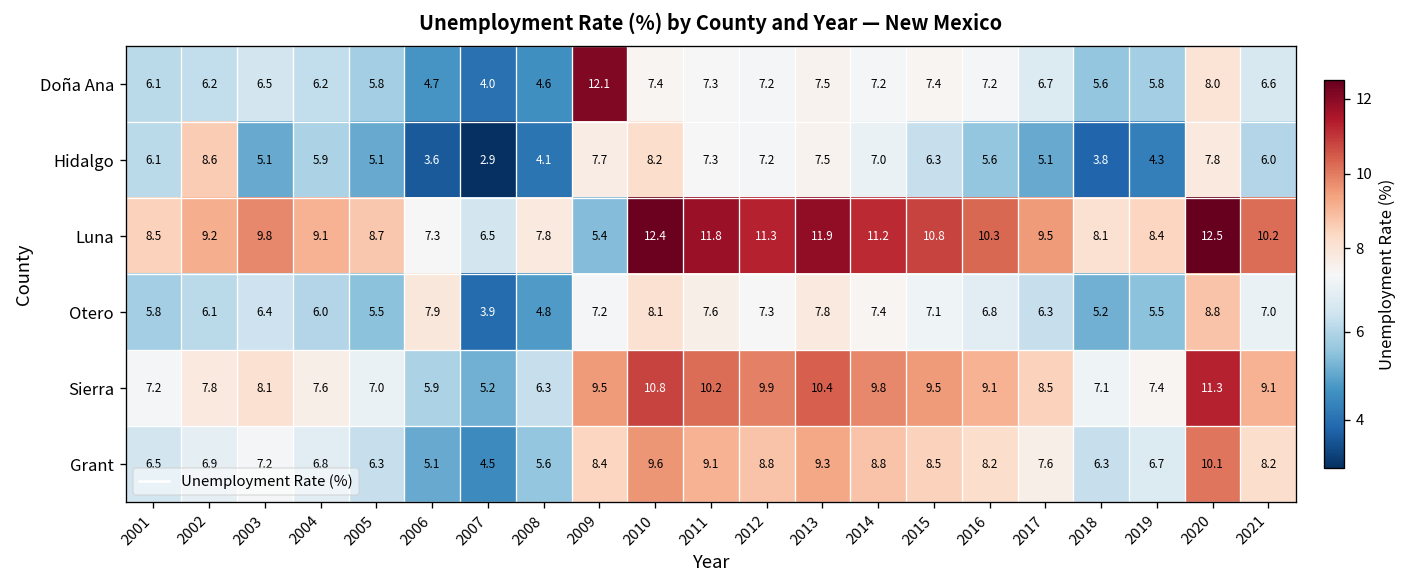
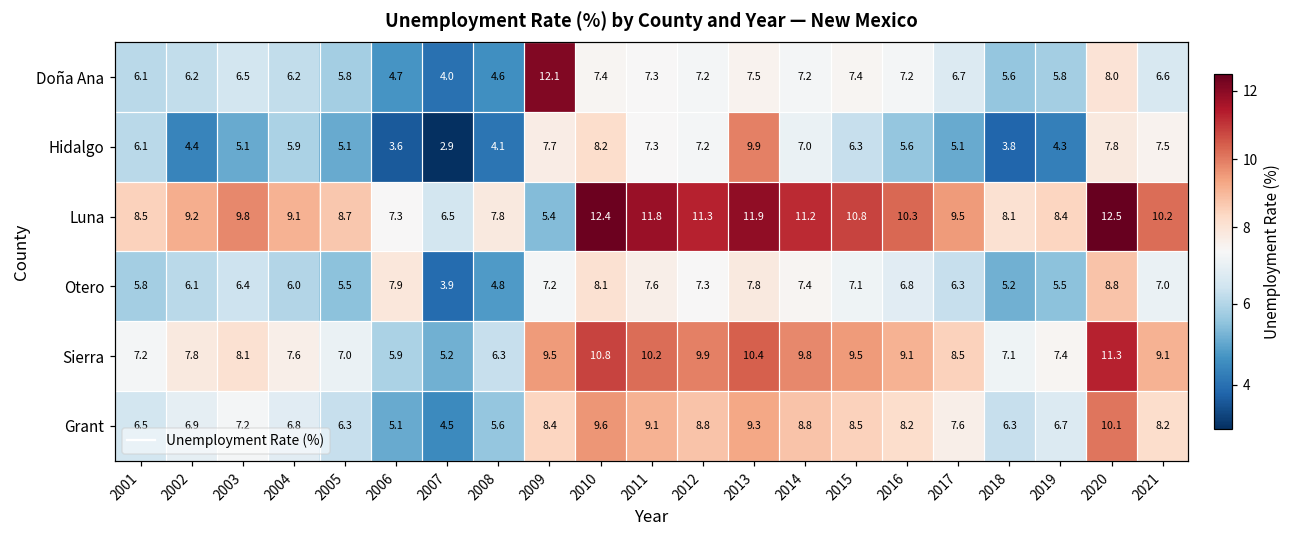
  {
    "Doña Ana": {
      "2001": 6.1,
      "2002": 6.2,
      "2003": 6.5,
      "2004": 6.2,
      "2005": 5.8,
      "2006": 4.7,
      "2007": 4.0,
      "2008": 4.6,
      "2009": 12.1,
      "2010": 7.4,
      "2011": 7.3,
      "2012": 7.2,
      "2013": 7.5,
      "2014": 7.2,
      "2015": 7.4,
      "2016": 7.2,
      "2017": 6.7,
      "2018": 5.6,
      "2019": 5.8,
      "2020": 8.0,
      "2021": 6.6
    },
    "Hidalgo": {
      "2001": 6.1,
-     "2002": 8.6,
+     "2002": 4.4,
      "2003": 5.1,
      "2004": 5.9,
      "2005": 5.1,
      "2006": 3.6,
      "2007": 2.9,
      "2008": 4.1,
      "2009": 7.7,
      "2010": 8.2,
      "2011": 7.3,
      "2012": 7.2,
-     "2013": 7.5,
+     "2013": 9.9,
      "2014": 7.0,
      "2015": 6.3,
      "2016": 5.6,
      "2017": 5.1,
      "2018": 3.8,
      "2019": 4.3,
      "2020": 7.8,
-     "2021": 6.0
+     "2021": 7.5
    },
    "Luna": {
      "2001": 8.5,
      "2002": 9.2,
      "2003": 9.8,
      "2004": 9.1,
      "2005": 8.7,
      "2006": 7.3,
      "2007": 6.5,
      "2008": 7.8,
      "2009": 5.4,
      "2010": 12.4,
      "2011": 11.8,
      "2012": 11.3,
      "2013": 11.9,
      "2014": 11.2,
      "2015": 10.8,
      "2016": 10.3,
      "2017": 9.5,
      "2018": 8.1,
      "2019": 8.4,
      "2020": 12.5,
      "2021": 10.2
    },
    "Otero": {
      "2001": 5.8,
      "2002": 6.1,
      "2003": 6.4,
      "2004": 6.0,
      "2005": 5.5,
      "2006": 7.9,
      "2007": 3.9,
      "2008": 4.8,
      "2009": 7.2,
      "2010": 8.1,
      "2011": 7.6,
      "2012": 7.3,
      "2013": 7.8,
      "2014": 7.4,
      "2015": 7.1,
      "2016": 6.8,
      "2017": 6.3,
      "2018": 5.2,
      "2019": 5.5,
      "2020": 8.8,
      "2021": 7.0
    },
    "Sierra": {
      "2001": 7.2,
      "2002": 7.8,
      "2003": 8.1,
      "2004": 7.6,
      "2005": 7.0,
      "2006": 5.9,
      "2007": 5.2,
      "2008": 6.3,
      "2009": 9.5,
      "2010": 10.8,
      "2011": 10.2,
      "2012": 9.9,
      "2013": 10.4,
      "2014": 9.8,
      "2015": 9.5,
      "2016": 9.1,
      "2017": 8.5,
      "2018": 7.1,
      "2019": 7.4,
      "2020": 11.3,
      "2021": 9.1
    },
    "Grant": {
      "2005": 6.3,
      "2006": 5.1,
      "2007": 4.5,
      "2008": 5.6,
      "2009": 8.4,
      "2010": 9.6,
      "2011": 9.1,
      "2012": 8.8,
      "2013": 9.3,
      "2014": 8.8,
      "2015": 8.5,
      "2016": 8.2,
      "2017": 7.6,
      "2018": 6.3,
      "2019": 6.7,
      "2020": 10.1,
      "2021": 8.2
    }
  }
